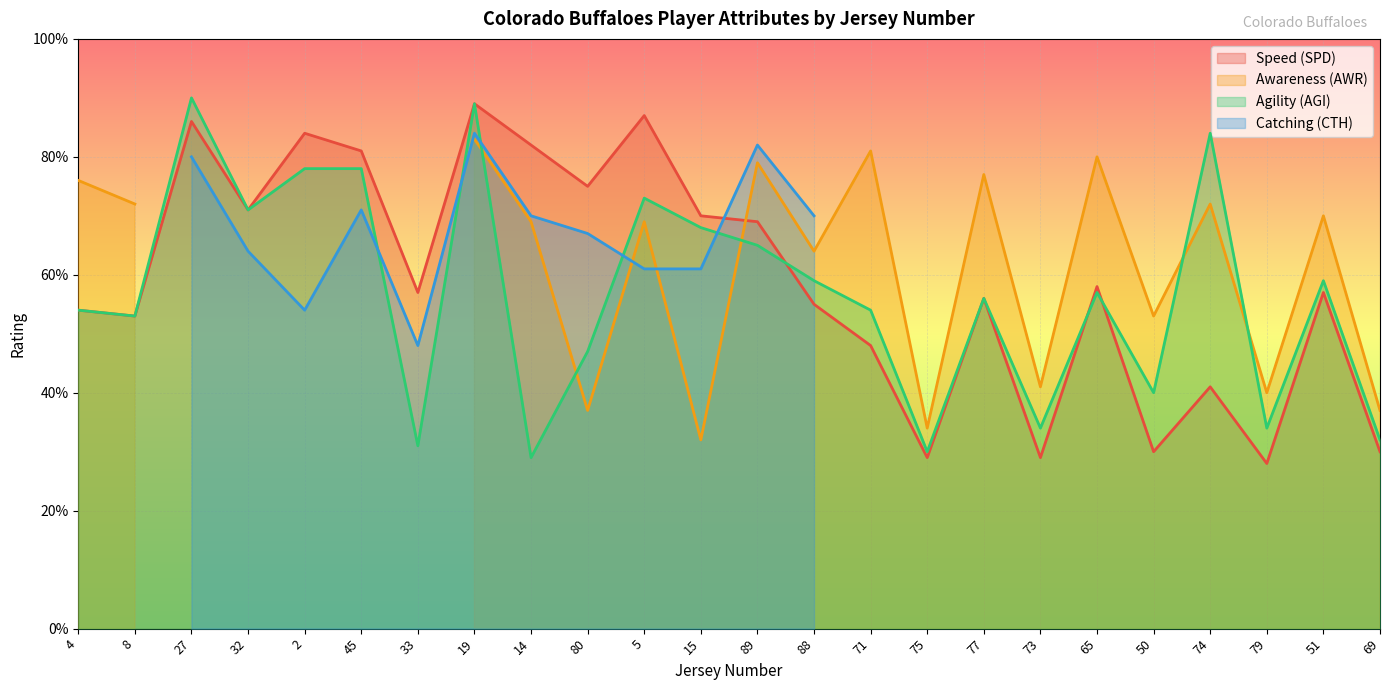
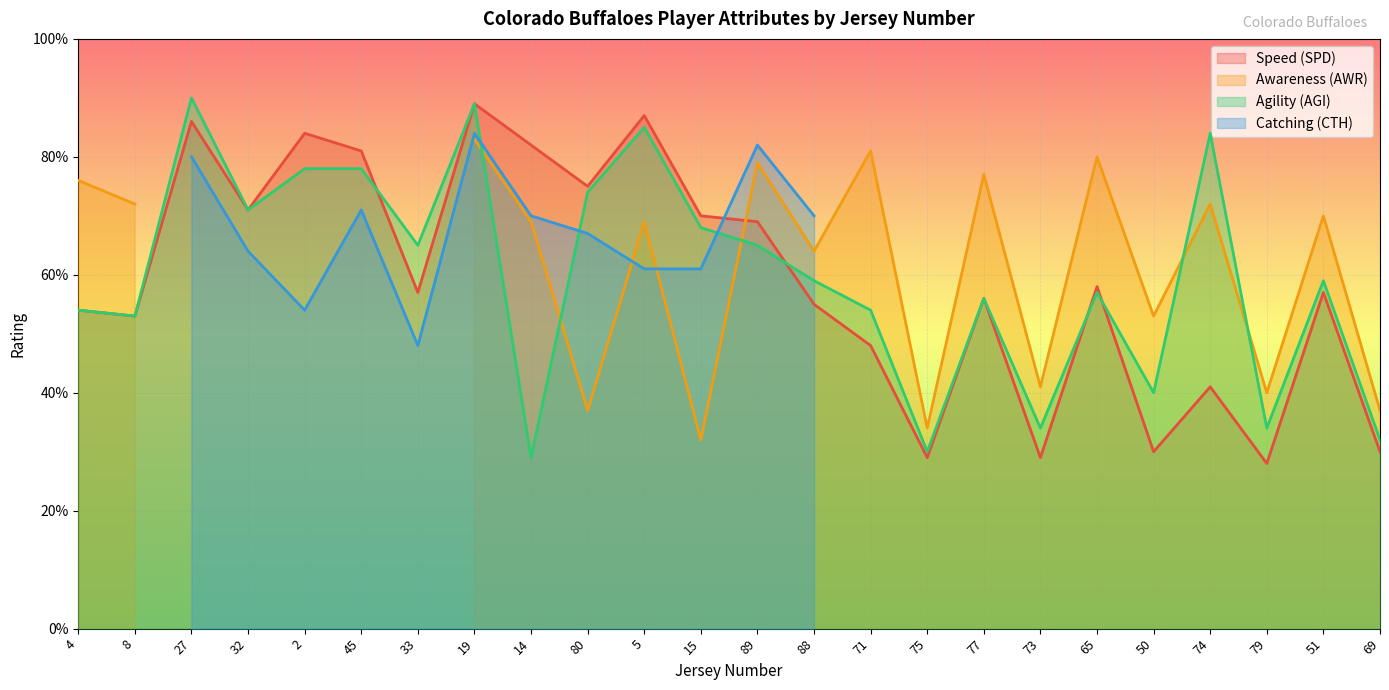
  {
    "Speed (SPD)": {
      "27": "86%",
      "2": "84%",
      "45": "81%",
      "33": "57%",
      "14": "82%",
      "80": "75%",
      "5": "87%",
      "15": "70%",
      "89": "69%",
      "88": "55%",
      "71": "48%",
      "75": "29%",
      "73": "29%",
      "65": "58%",
      "50": "30%",
      "74": "41%",
      "79": "28%",
      "51": "57%",
      "69": "30%"
    },
    "Agility (AGI)": {
      "27": "90%",
      "2": "78%",
      "45": "78%",
-     "33": "31%",
+     "33": "65%",
      "14": "29%",
-     "80": "47%",
-     "5": "73%",
+     "80": "74%",
+     "5": "85%",
      "15": "68%",
      "89": "65%",
      "88": "59%",
      "71": "54%",
      "75": "30%",
      "73": "34%",
      "65": "57%",
      "50": "40%",
      "74": "84%",
      "79": "34%",
      "51": "59%",
      "69": "32%"
    },
    "Catching (CTH)": {
      "27": "80%",
      "32": "64%",
      "2": "54%",
      "45": "71%",
      "33": "48%",
      "19": "84%",
      "14": "70%",
      "80": "67%",
      "5": "61%",
      "15": "61%",
      "89": "82%",
      "88": "70%"
    }
  }
